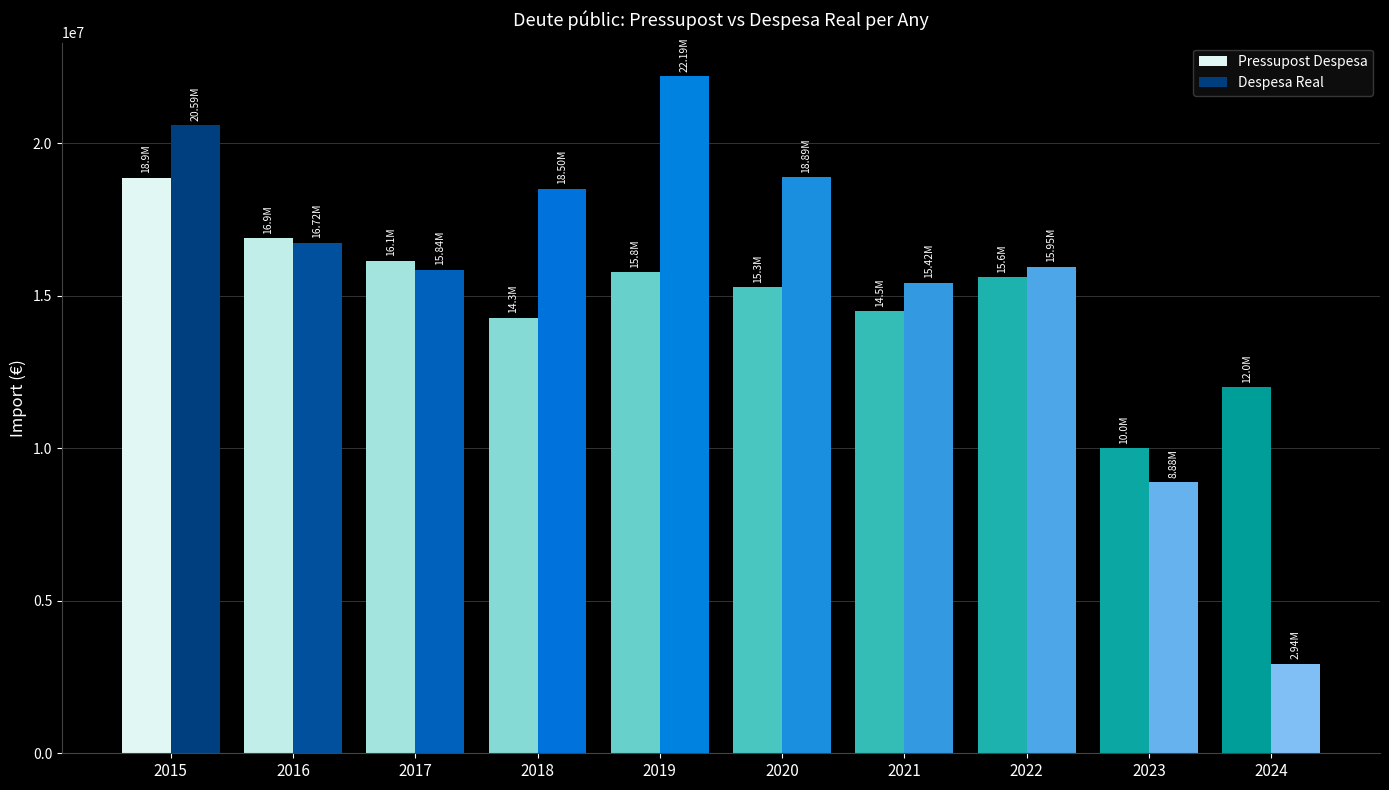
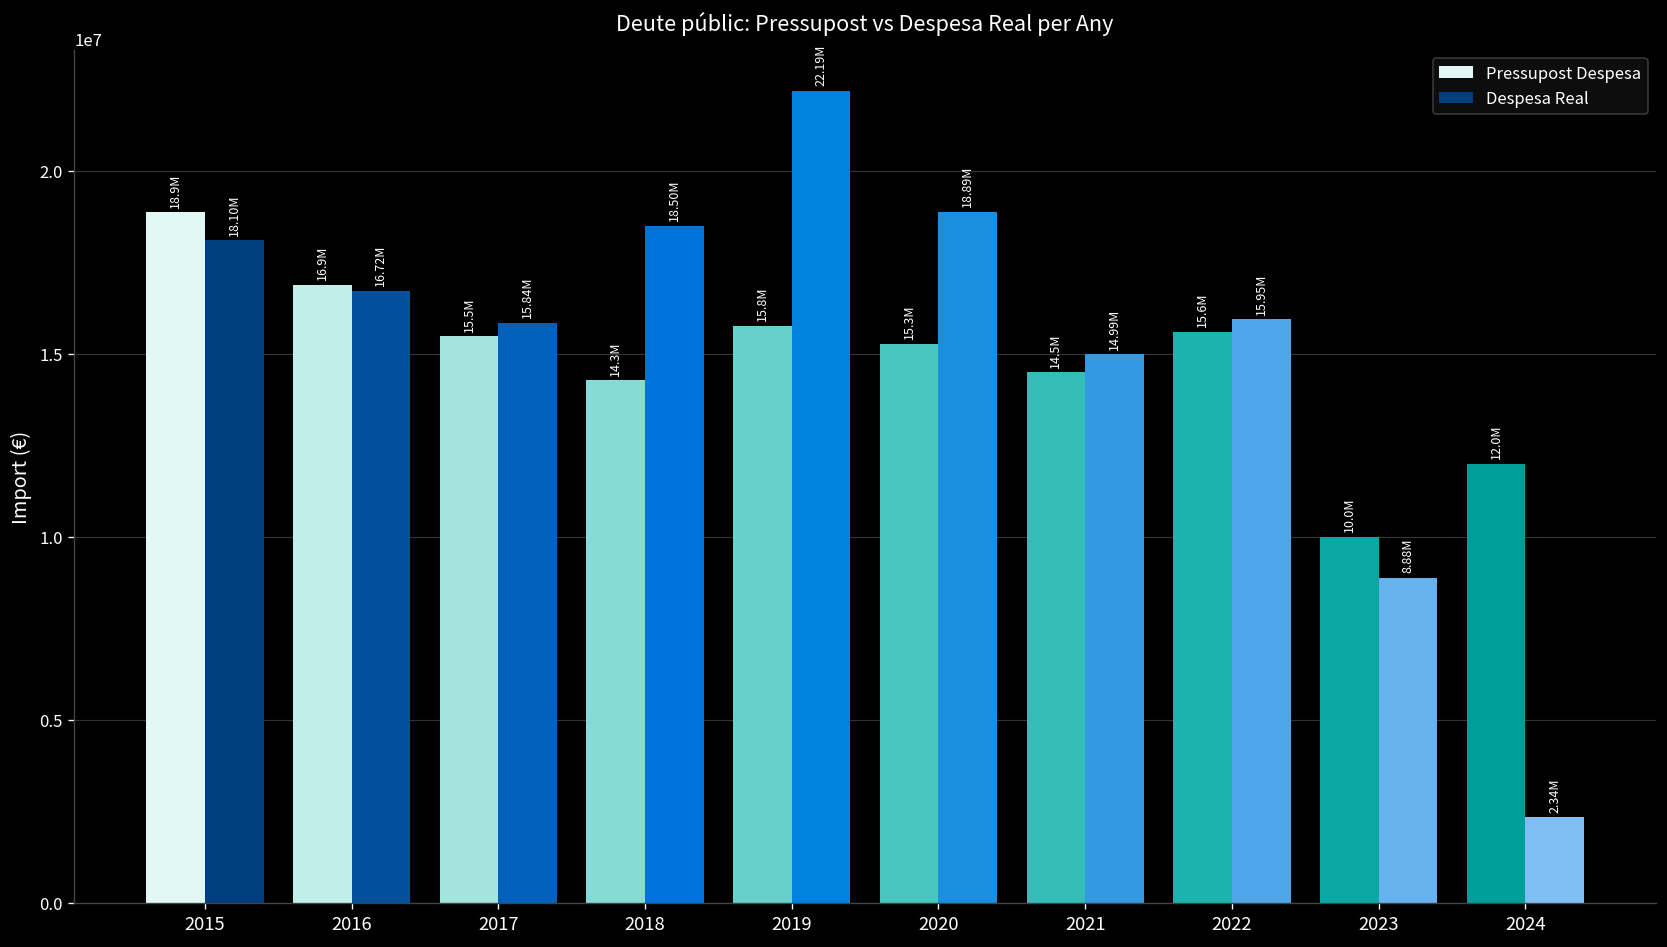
  {
    "Pressupost Despesa": {
      "2015": "18.9M",
      "2016": "16.9M",
-     "2017": "16.1M",
+     "2017": "15.5M",
      "2018": "14.3M",
      "2019": "15.8M",
      "2020": "15.3M",
      "2021": "14.5M",
      "2022": "15.6M",
      "2023": "10.0M",
      "2024": "12.0M"
    },
    "Despesa Real": {
-     "2015": "20.59M",
+     "2015": "18.10M",
      "2016": "16.72M",
      "2017": "15.84M",
      "2018": "18.50M",
      "2019": "22.19M",
      "2020": "18.89M",
-     "2021": "15.42M",
+     "2021": "14.99M",
      "2022": "15.95M",
      "2023": "8.88M",
-     "2024": "2.94M"
+     "2024": "2.34M"
    }
  }
